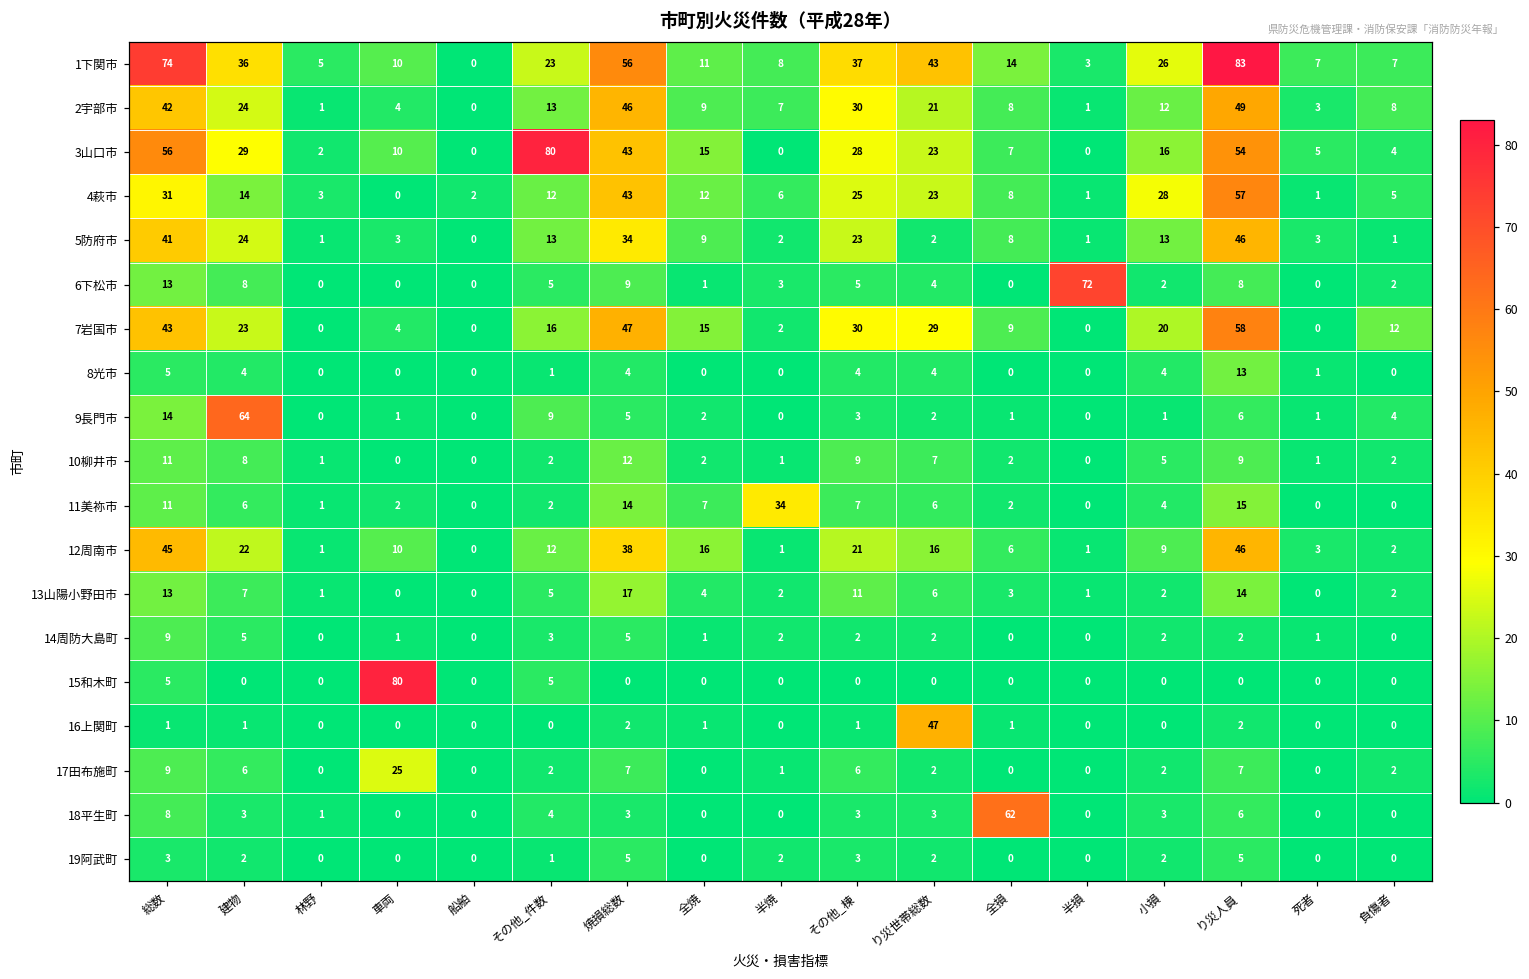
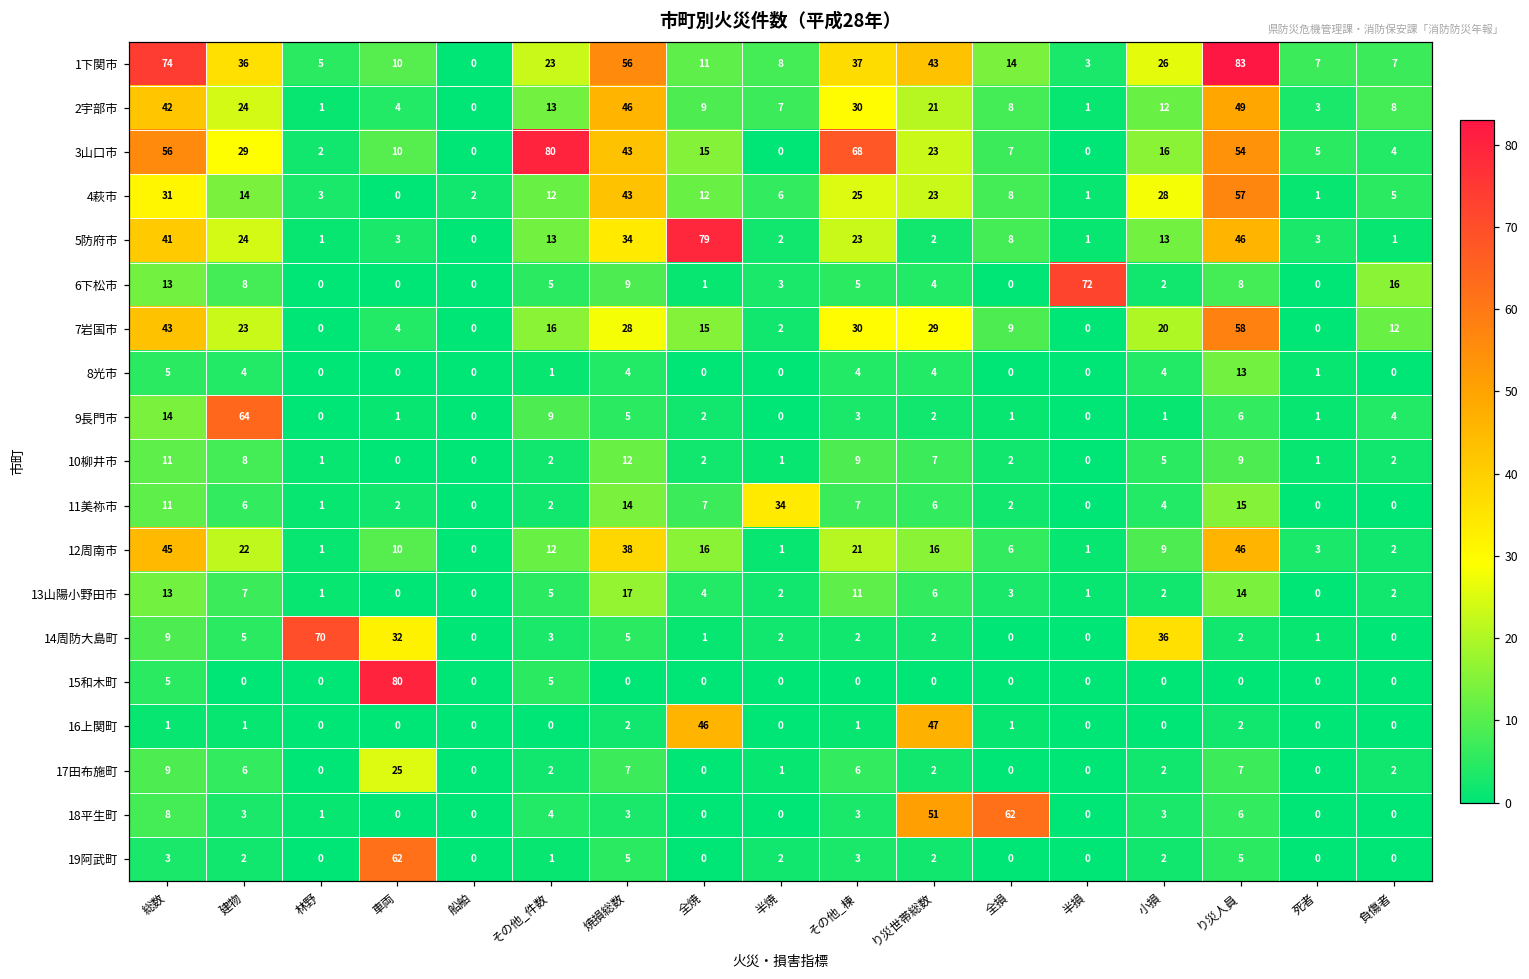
  {
    "3山口市": {
      "総数": 56,
      "建物": 29,
      "林野": 2,
      "車両": 10,
      "船舶": 0,
      "その他_件数": 80,
      "焼損総数": 43,
      "全焼": 15,
      "半焼": 0,
-     "その他_棟": 28,
+     "その他_棟": 68,
      "り災世帯総数": 23,
      "全損": 7,
      "半損": 0,
      "小損": 16,
      "り災人員": 54,
      "死者": 5,
      "負傷者": 4
    },
    "5防府市": {
      "総数": 41,
      "建物": 24,
      "林野": 1,
      "車両": 3,
      "船舶": 0,
      "その他_件数": 13,
      "焼損総数": 34,
-     "全焼": 9,
+     "全焼": 79,
      "半焼": 2,
      "その他_棟": 23,
      "り災世帯総数": 2,
      "全損": 8,
      "半損": 1,
      "小損": 13,
      "り災人員": 46,
      "死者": 3,
      "負傷者": 1
    },
    "6下松市": {
      "総数": 13,
      "建物": 8,
      "林野": 0,
      "車両": 0,
      "船舶": 0,
      "その他_件数": 5,
      "焼損総数": 9,
      "全焼": 1,
      "半焼": 3,
      "その他_棟": 5,
      "り災世帯総数": 4,
      "全損": 0,
      "半損": 72,
      "小損": 2,
      "り災人員": 8,
      "死者": 0,
-     "負傷者": 2
+     "負傷者": 16
    },
    "7岩国市": {
      "総数": 43,
      "建物": 23,
      "林野": 0,
      "車両": 4,
      "船舶": 0,
      "その他_件数": 16,
-     "焼損総数": 47,
+     "焼損総数": 28,
      "全焼": 15,
      "半焼": 2,
      "その他_棟": 30,
      "り災世帯総数": 29,
      "全損": 9,
      "半損": 0,
      "小損": 20,
      "り災人員": 58,
      "死者": 0,
      "負傷者": 12
    },
    "14周防大島町": {
      "総数": 9,
      "建物": 5,
-     "林野": 0,
-     "車両": 1,
+     "林野": 70,
+     "車両": 32,
      "船舶": 0,
      "その他_件数": 3,
      "焼損総数": 5,
      "全焼": 1,
      "半焼": 2,
      "その他_棟": 2,
      "り災世帯総数": 2,
      "全損": 0,
      "半損": 0,
-     "小損": 2,
+     "小損": 36,
      "り災人員": 2,
      "死者": 1,
      "負傷者": 0
    },
    "16上関町": {
      "総数": 1,
      "建物": 1,
      "林野": 0,
      "車両": 0,
      "船舶": 0,
      "その他_件数": 0,
      "焼損総数": 2,
-     "全焼": 1,
+     "全焼": 46,
      "半焼": 0,
      "その他_棟": 1,
      "り災世帯総数": 47,
      "全損": 1,
      "半損": 0,
      "小損": 0,
      "り災人員": 2,
      "死者": 0,
      "負傷者": 0
    },
    "18平生町": {
      "総数": 8,
      "建物": 3,
      "林野": 1,
      "車両": 0,
      "船舶": 0,
      "その他_件数": 4,
      "焼損総数": 3,
      "全焼": 0,
      "半焼": 0,
      "その他_棟": 3,
-     "り災世帯総数": 3,
+     "り災世帯総数": 51,
      "全損": 62,
      "半損": 0,
      "小損": 3,
      "り災人員": 6,
      "死者": 0,
      "負傷者": 0
    },
    "19阿武町": {
      "総数": 3,
      "建物": 2,
      "林野": 0,
-     "車両": 0,
+     "車両": 62,
      "船舶": 0,
      "その他_件数": 1,
      "焼損総数": 5,
      "全焼": 0,
      "半焼": 2,
      "その他_棟": 3,
      "り災世帯総数": 2,
      "全損": 0,
      "半損": 0,
      "小損": 2,
      "り災人員": 5,
      "死者": 0,
      "負傷者": 0
    }
  }
